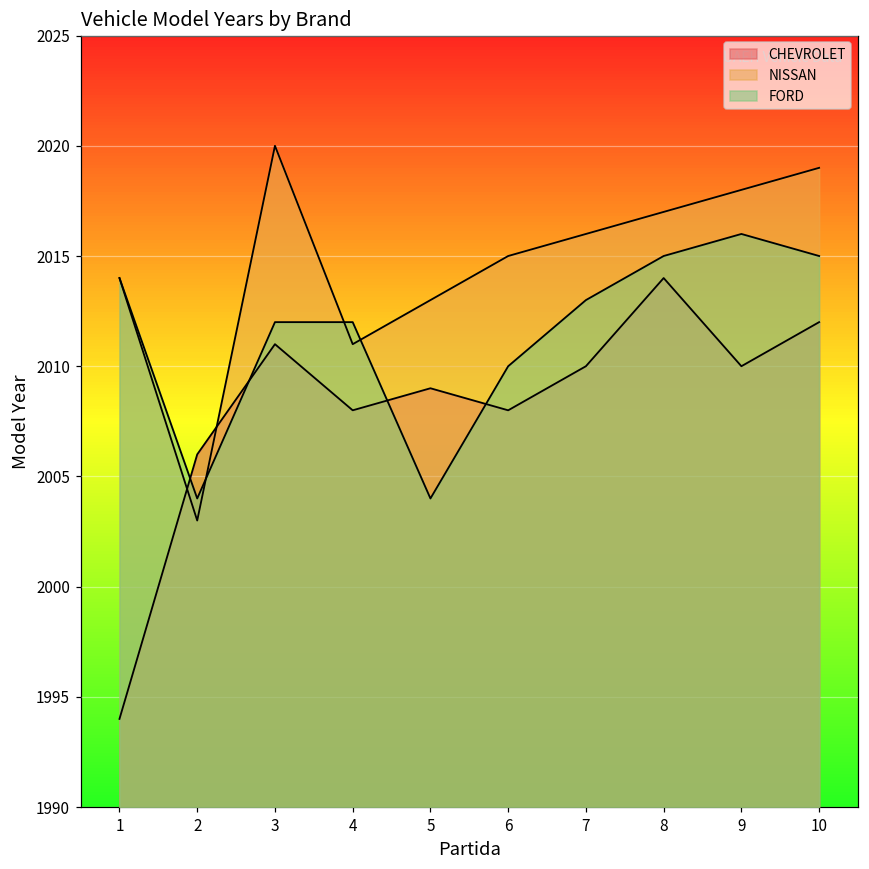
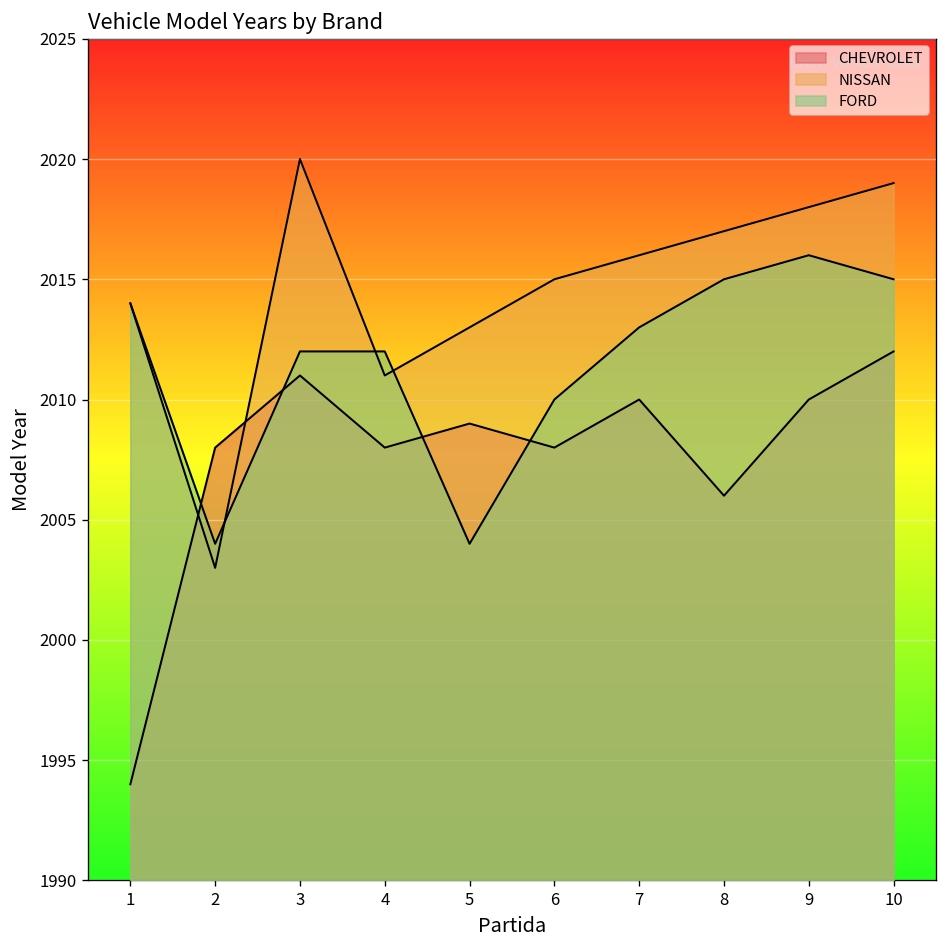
  {
    "CHEVROLET": {
      "1": 1994,
-     "2": 2006,
+     "2": 2008,
      "3": 2011,
      "4": 2008,
      "5": 2009,
      "6": 2008,
      "7": 2010,
-     "8": 2014,
+     "8": 2006,
      "9": 2010,
      "10": 2012
    },
    "NISSAN": {
      "2": 2003,
      "3": 2020,
      "4": 2011,
      "5": 2013,
      "6": 2015,
      "7": 2016,
      "8": 2017,
      "9": 2018,
      "10": 2019
    },
    "FORD": {
      "2": 2004,
      "3": 2012,
      "4": 2012,
      "5": 2004,
      "6": 2010,
      "7": 2013,
      "8": 2015,
      "9": 2016,
      "10": 2015
    }
  }
